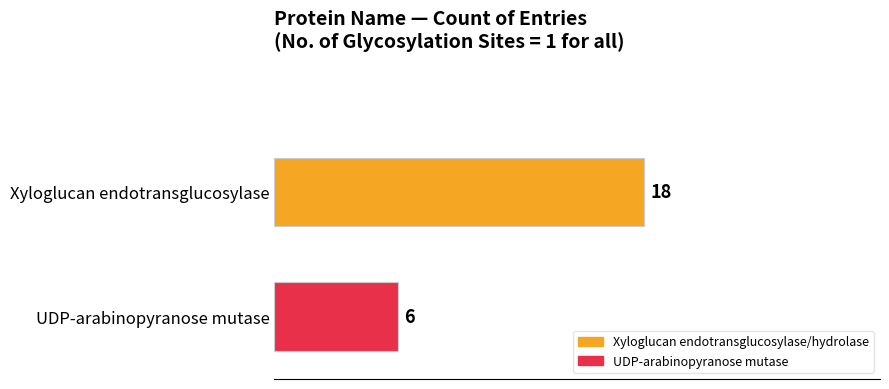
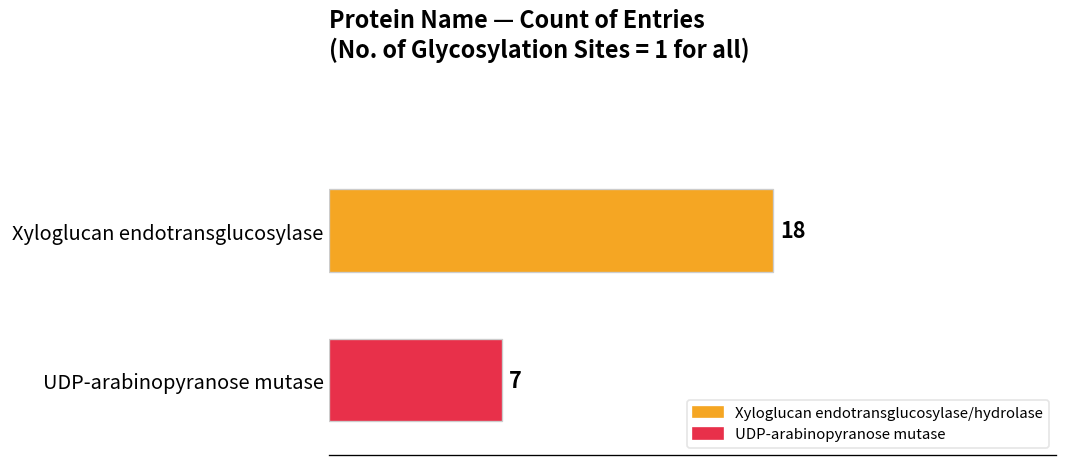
  {
    "Xyloglucan endotransglucosylase": 18,
-   "UDP-arabinopyranose mutase": 6
+   "UDP-arabinopyranose mutase": 7
  }
